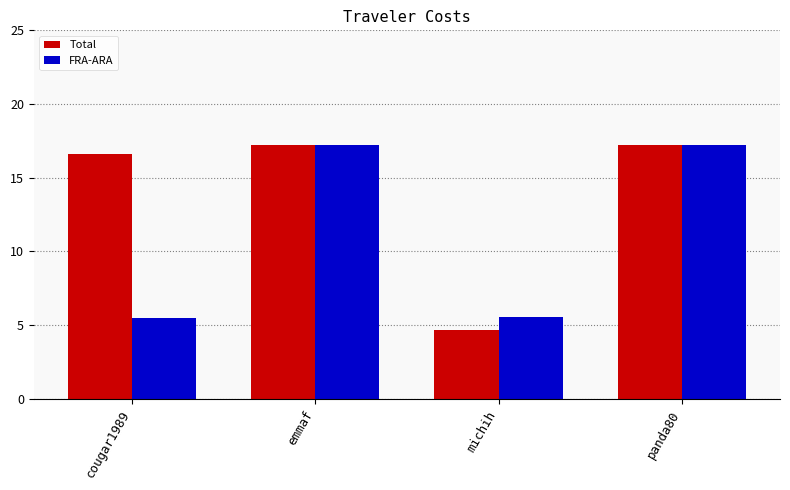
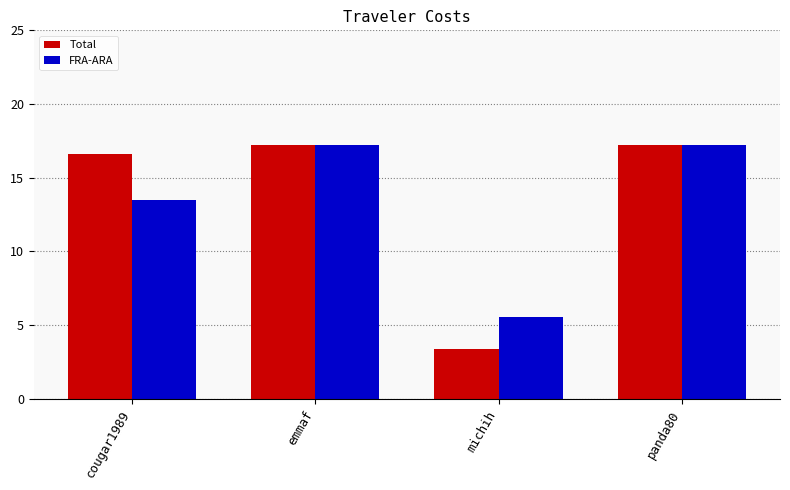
  {
    "Total": {
      "cougar1989": 16.6,
      "emmaf": 17.2,
-     "michih": 4.7,
+     "michih": 3.4,
      "panda80": 17.2
    },
    "FRA-ARA": {
-     "cougar1989": 5.5,
+     "cougar1989": 13.5,
      "emmaf": 17.2,
      "michih": 5.6,
      "panda80": 17.2
    }
  }
